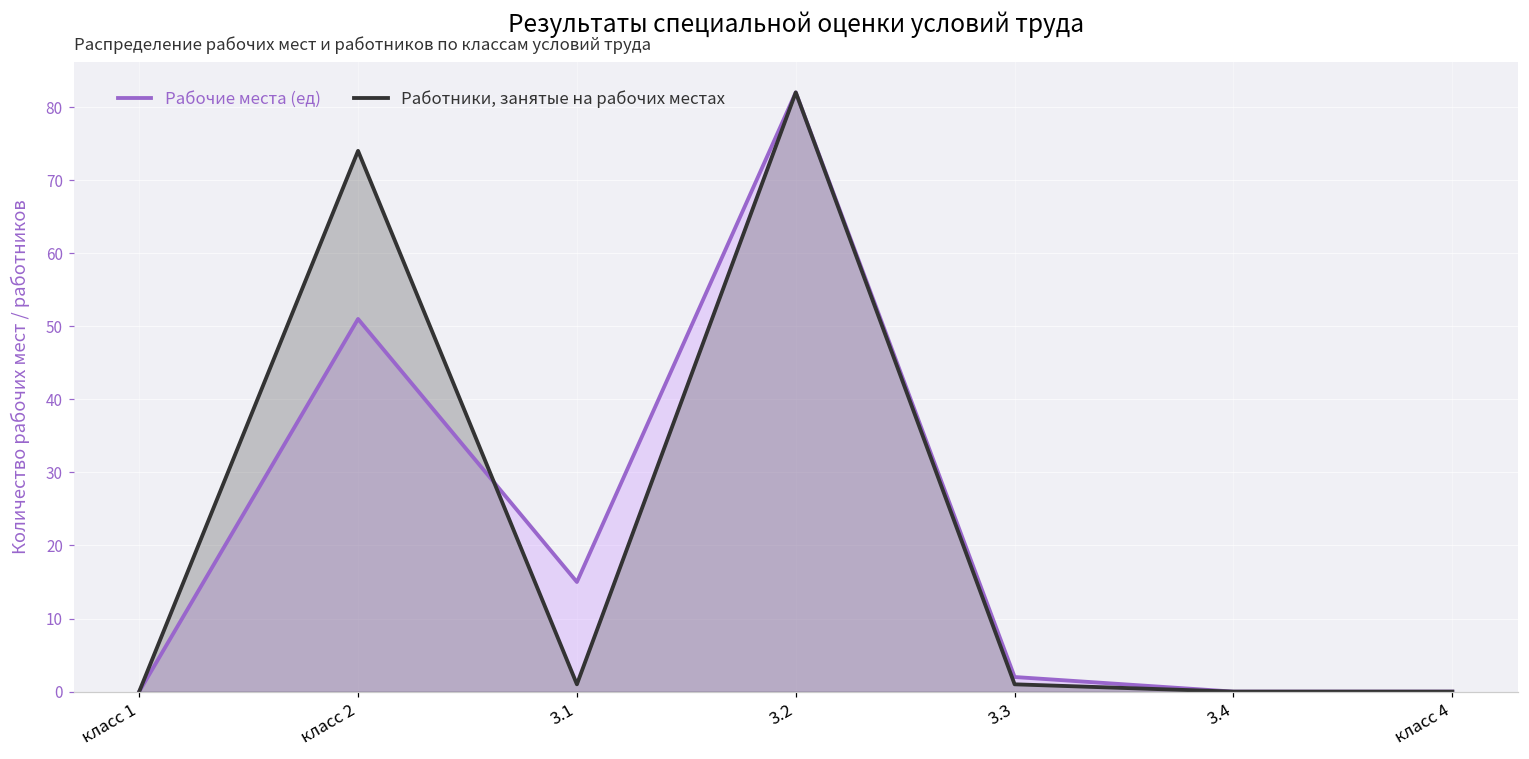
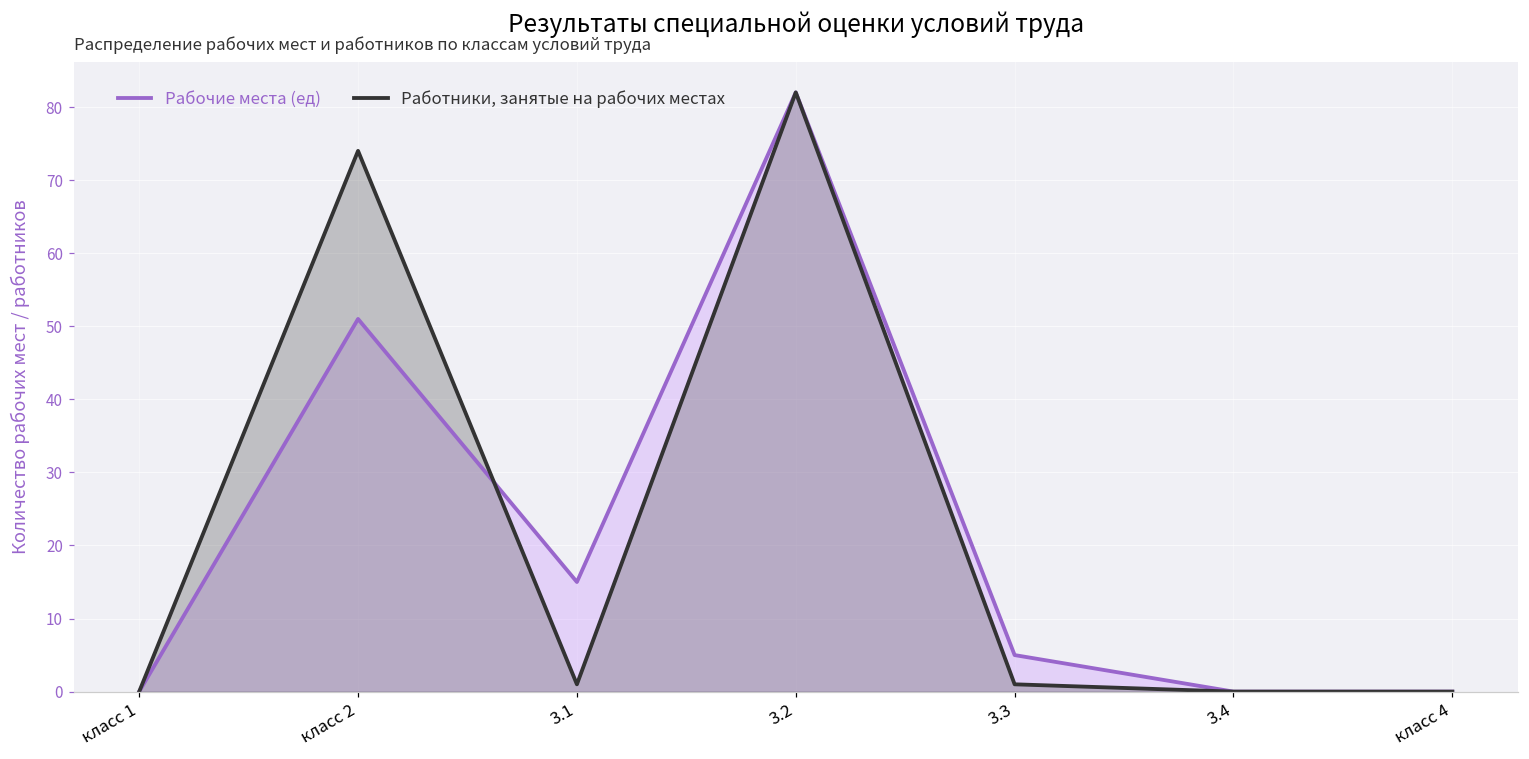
  {
    "Рабочие места (ед)": {
      "класс 2": 51,
      "3.1": 15,
-     "3.3": 2
+     "3.3": 5
    },
    "Работники, занятые на рабочих местах": {
      "класс 2": 74,
      "3.1": 1,
      "3.3": 1
    }
  }
